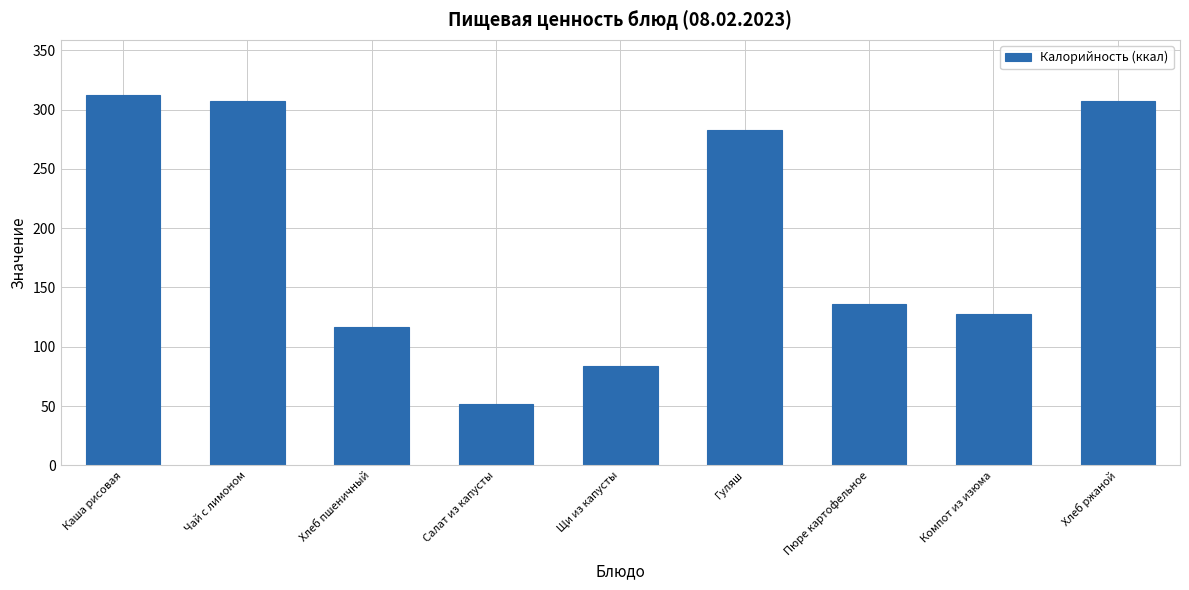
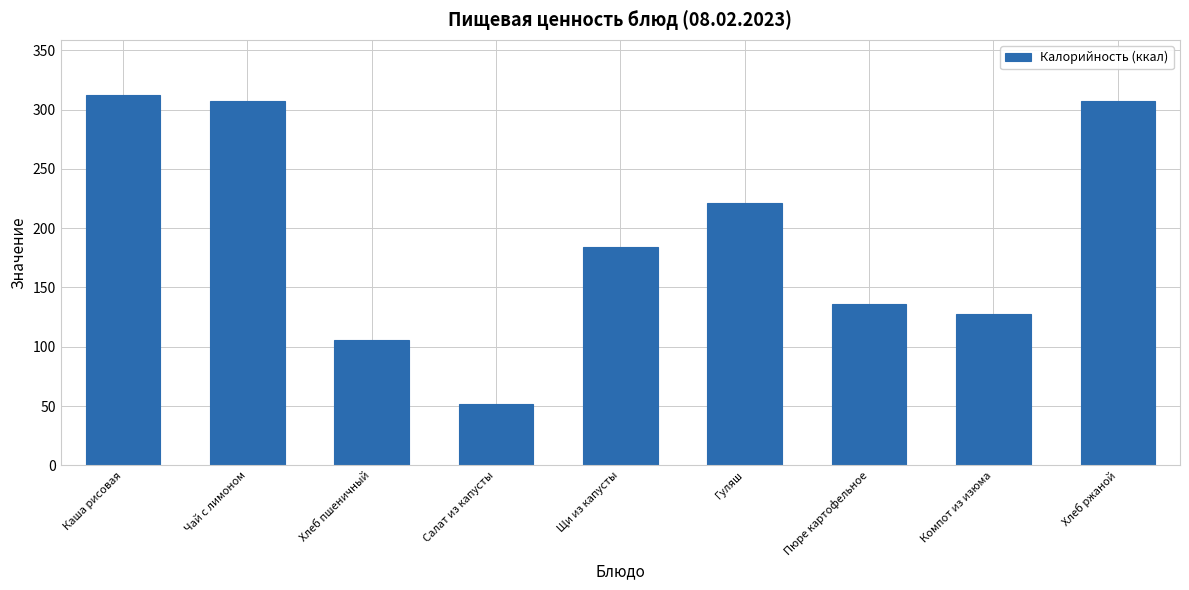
  {
    "Каша рисовая": 312,
    "Чай с лимоном": 307,
-   "Хлеб пшеничный": 117,
+   "Хлеб пшеничный": 106,
    "Салат из капусты": 52,
-   "Щи из капусты": 84,
-   "Гуляш": 283,
+   "Щи из капусты": 184,
+   "Гуляш": 221,
    "Пюре картофельное": 136,
    "Компот из изюма": 128,
    "Хлеб ржаной": 307
  }
